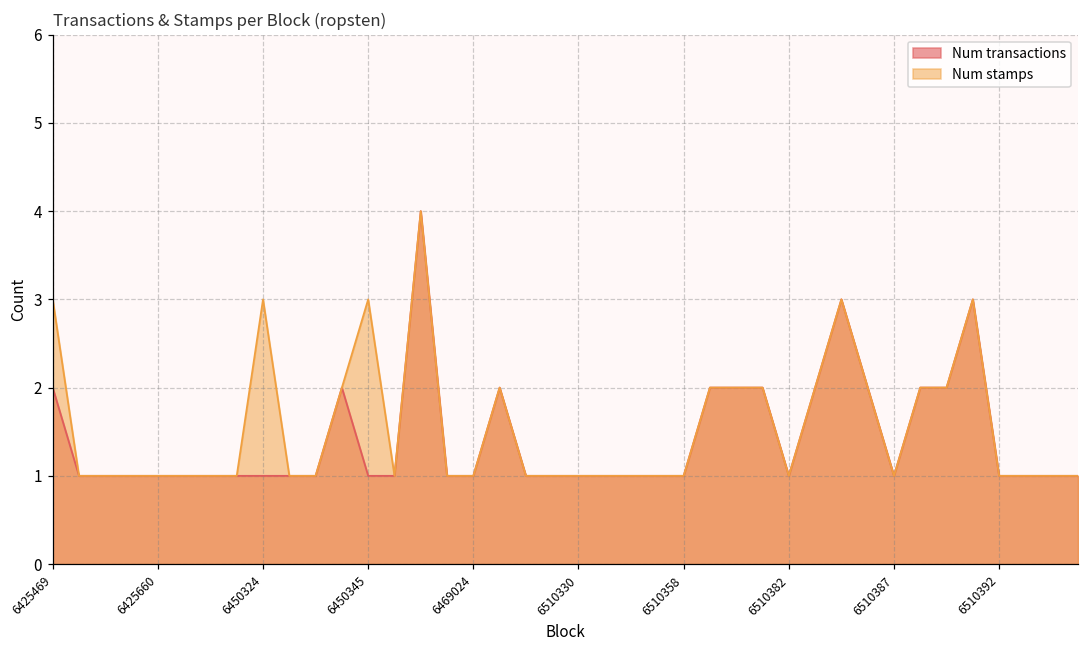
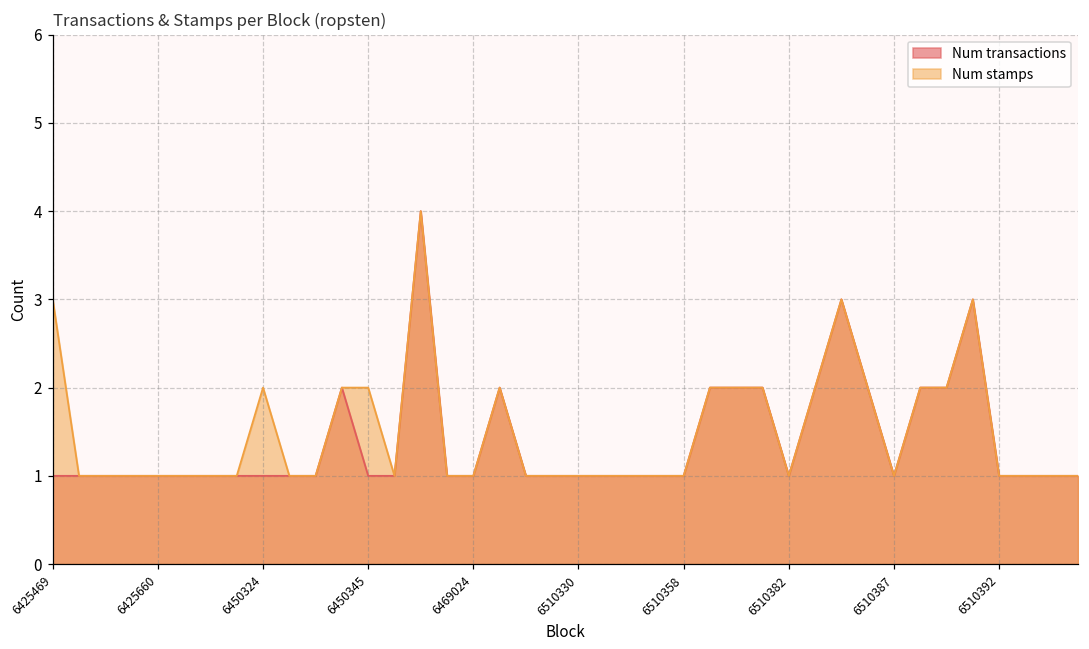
  {
    "Num transactions": {
-     "6425469": 2,
+     "6425469": 1,
      "6450324": 1,
      "6450345": 1
    },
    "Num stamps": {
      "6425469": 3,
-     "6450324": 3,
-     "6450345": 3
+     "6450324": 2,
+     "6450345": 2
    }
  }
